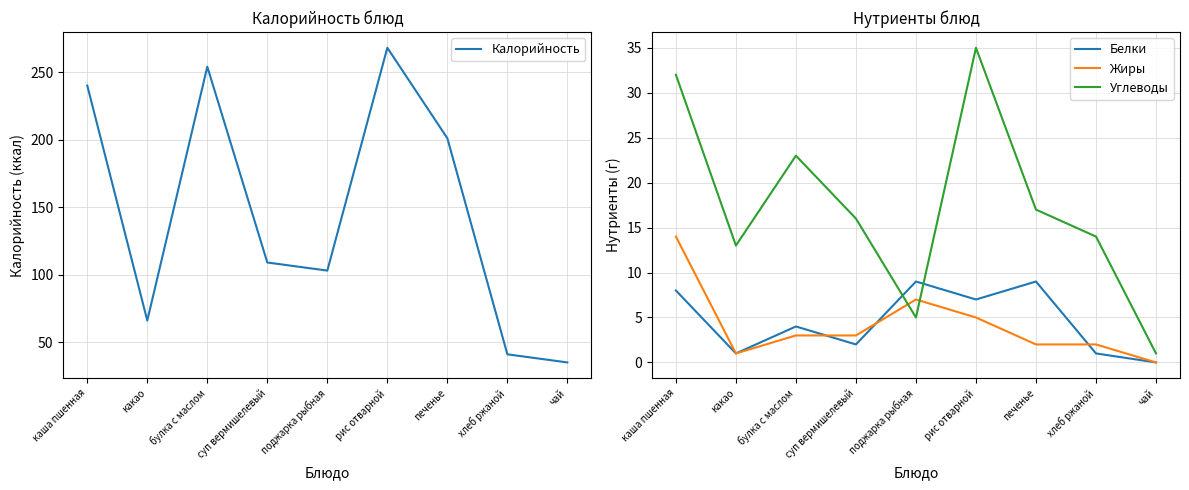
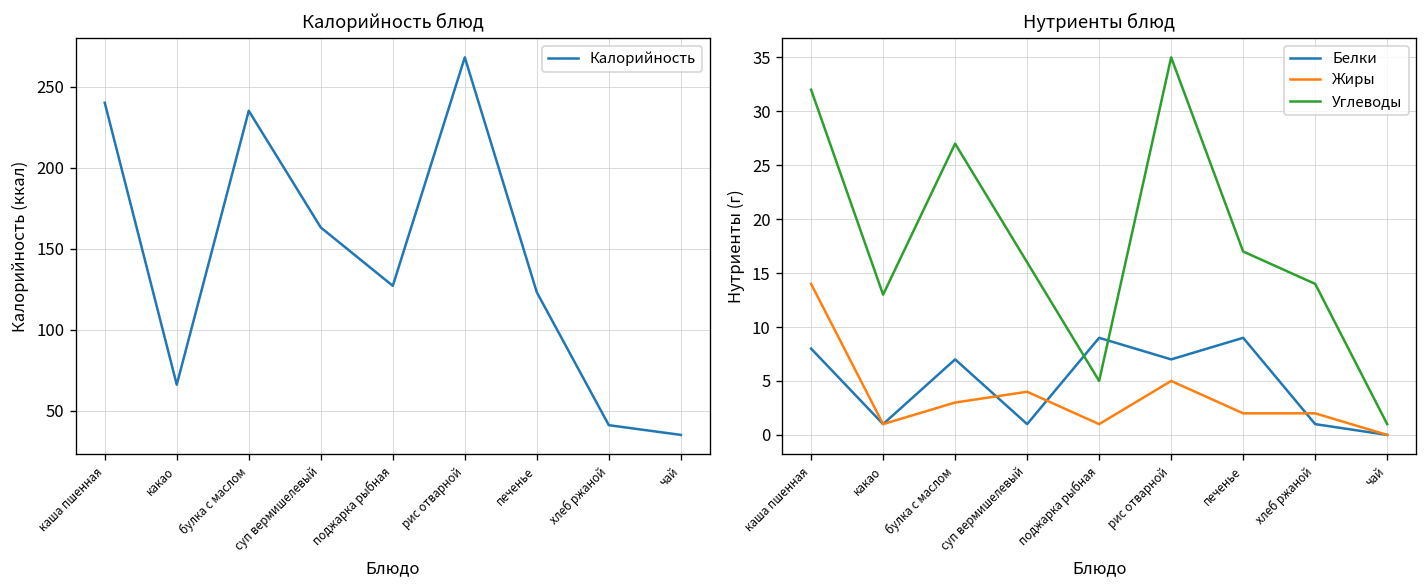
  {
    "Калорийность блюд": {
      "каша пшенная": 240,
      "какао": 66,
-     "булка с маслом": 254,
-     "суп вермишелевый": 109,
-     "поджарка рыбная": 103,
+     "булка с маслом": 235,
+     "суп вермишелевый": 163,
+     "поджарка рыбная": 127,
      "рис отварной": 268,
-     "печенье": 201,
+     "печенье": 123,
      "хлеб ржаной": 41,
      "чай": 35
    },
    "Нутриенты блюд": {
      "Белки": {
        "каша пшенная": 8,
-       "булка с маслом": 4,
-       "суп вермишелевый": 2,
+       "булка с маслом": 7,
+       "суп вермишелевый": 1,
        "поджарка рыбная": 9,
        "рис отварной": 7,
        "печенье": 9,
        "хлеб ржаной": 1
      },
      "Жиры": {
        "каша пшенная": 14,
        "булка с маслом": 3,
-       "суп вермишелевый": 3,
-       "поджарка рыбная": 7,
+       "суп вермишелевый": 4,
+       "поджарка рыбная": 1,
        "рис отварной": 5,
        "печенье": 2,
        "хлеб ржаной": 2
      },
      "Углеводы": {
        "каша пшенная": 32,
        "какао": 13,
-       "булка с маслом": 23,
+       "булка с маслом": 27,
        "суп вермишелевый": 16,
        "поджарка рыбная": 5,
        "рис отварной": 35,
        "печенье": 17,
        "хлеб ржаной": 14,
        "чай": 1
      }
    }
  }
